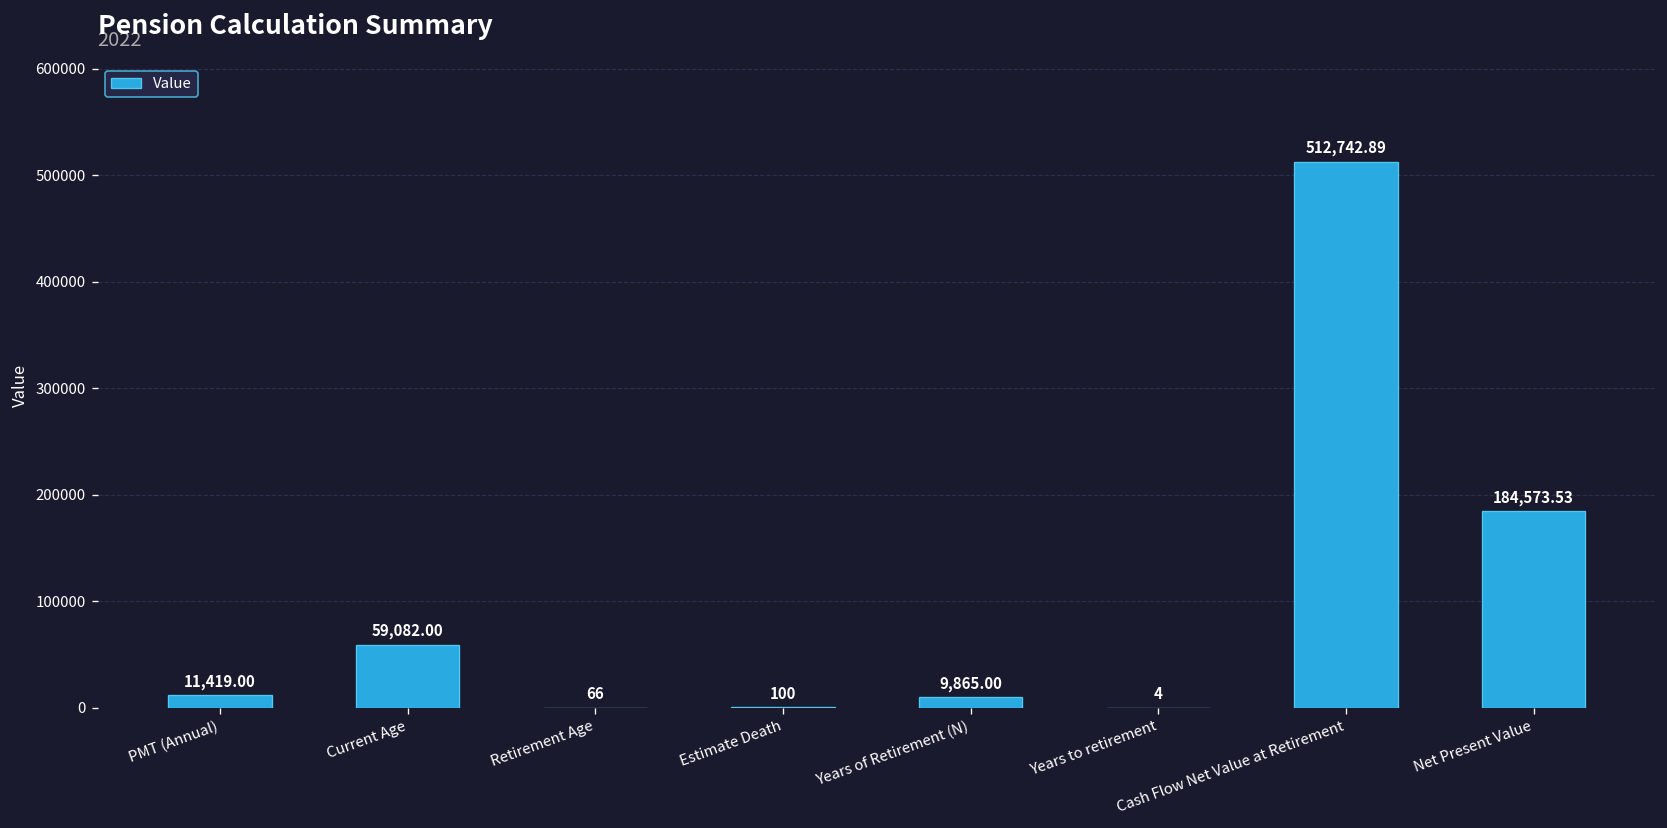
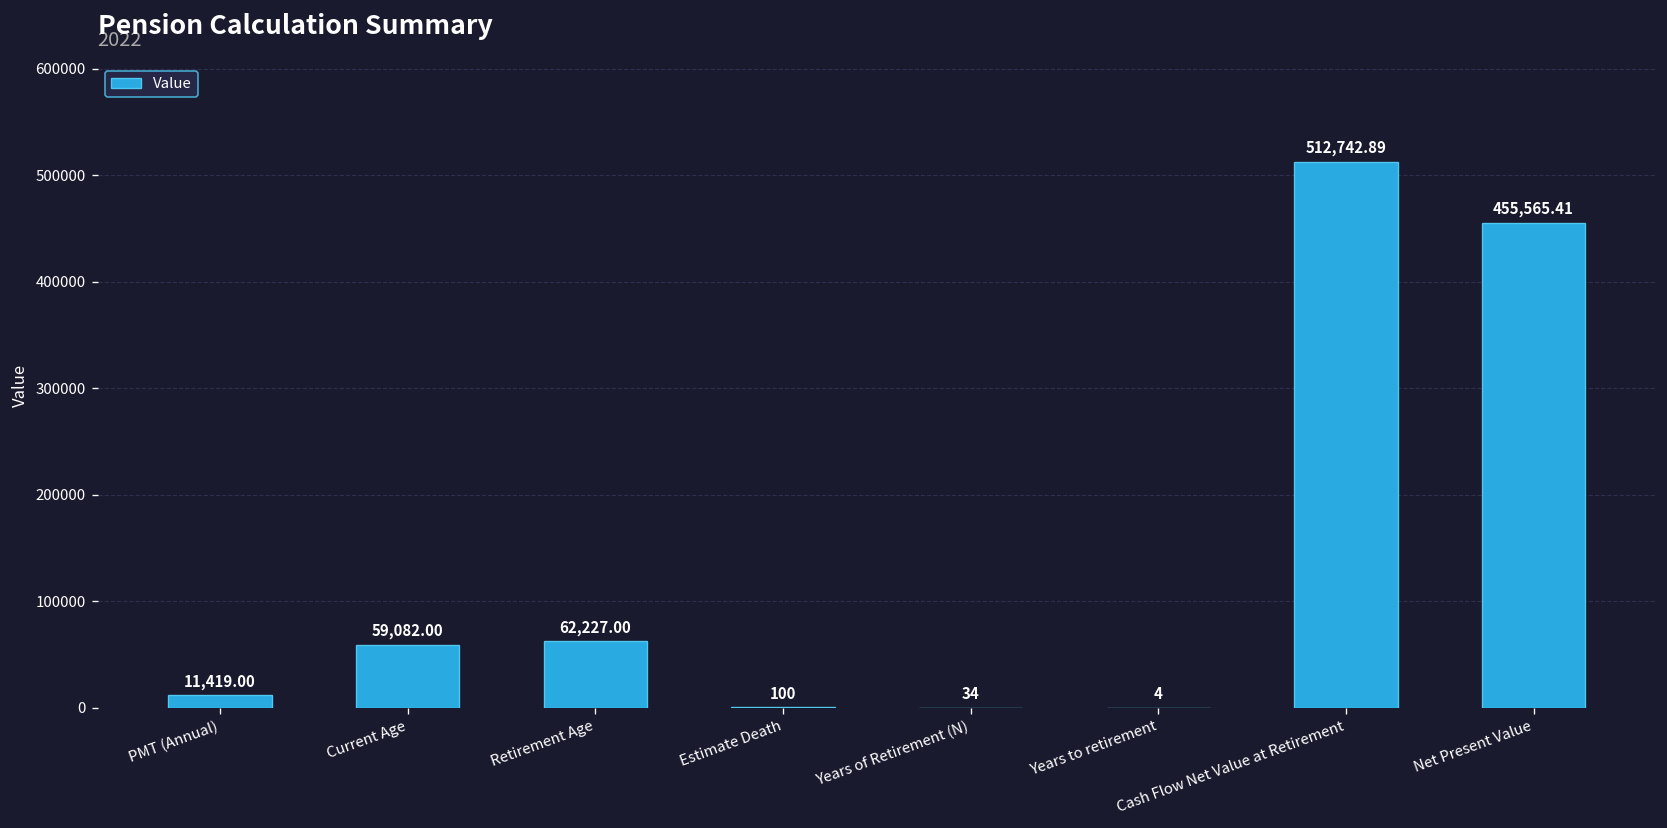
  {
    "PMT (Annual)": "11,419.00",
    "Current Age": "59,082.00",
-   "Retirement Age": "66",
+   "Retirement Age": "62,227.00",
    "Estimate Death": "100",
-   "Years of Retirement (N)": "9,865.00",
+   "Years of Retirement (N)": "34",
    "Years to retirement": "4",
    "Cash Flow Net Value at Retirement": "512,742.89",
-   "Net Present Value": "184,573.53"
+   "Net Present Value": "455,565.41"
  }
